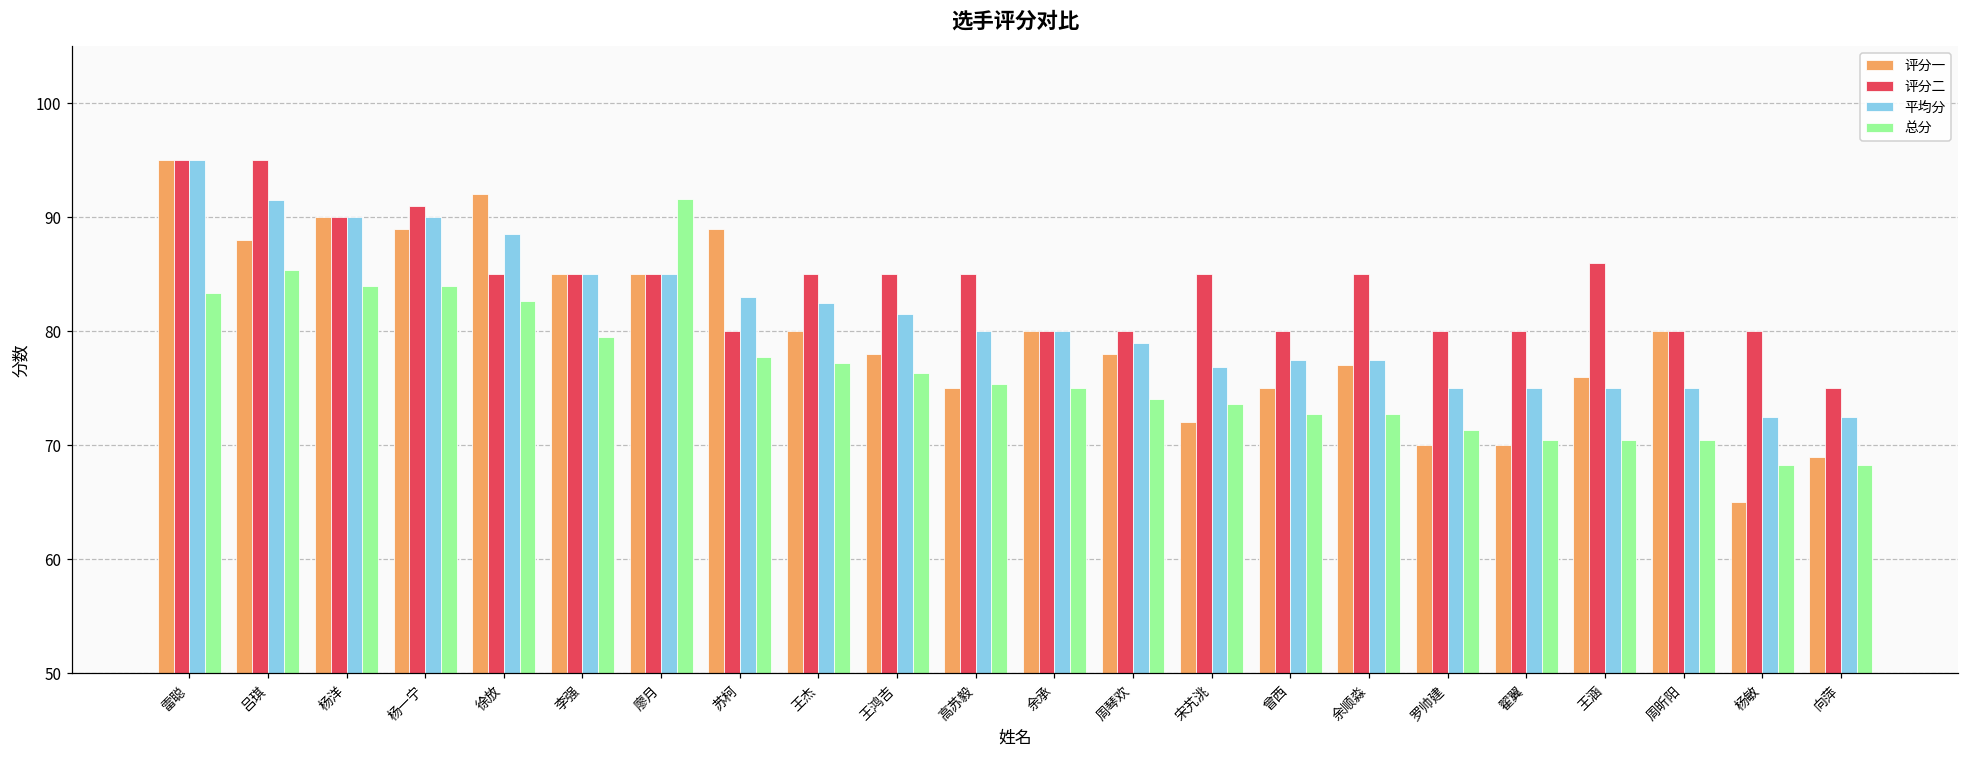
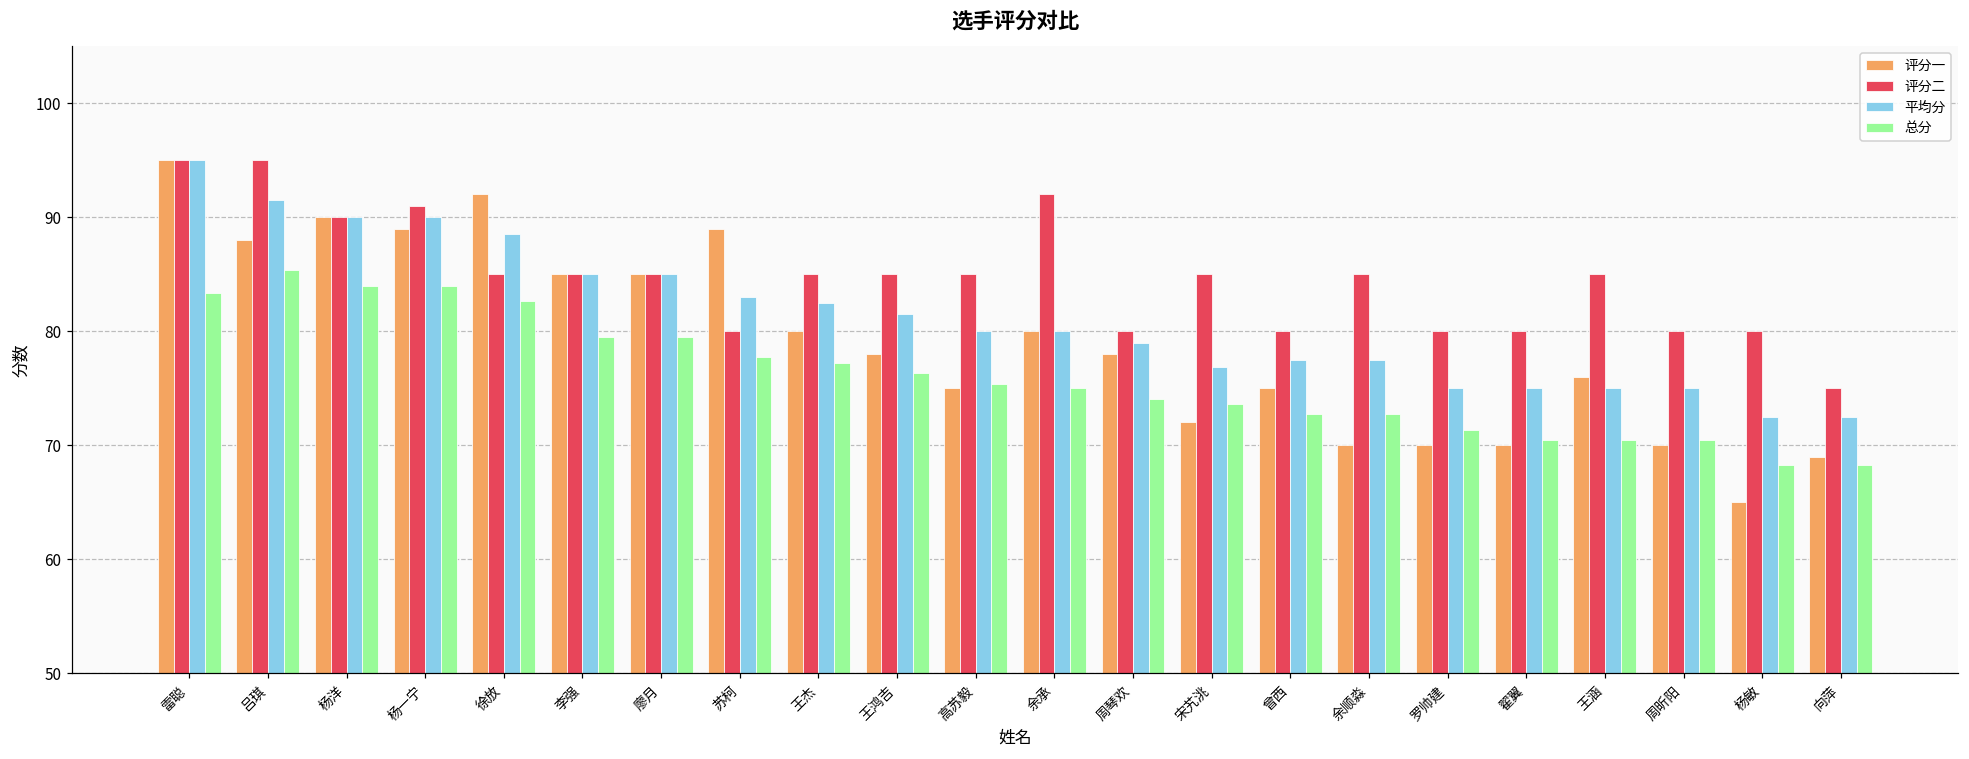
  {
    "评分一": {
      "雷聪": 95,
      "吕琪": 88,
      "杨洋": 90,
      "杨一宁": 89,
      "徐放": 92,
      "李强": 85,
      "廖月": 85,
      "苏柯": 89,
      "王杰": 80,
      "王鸿吉": 78,
      "高苏毅": 75,
      "余承": 80,
      "周琴欢": 78,
      "宋艽洮": 72,
      "曾西": 75,
-     "余顺淼": 77,
+     "余顺淼": 70,
      "罗帅建": 70,
      "翟翼": 70,
      "王涵": 76,
-     "周昕阳": 80,
+     "周昕阳": 70,
      "杨敏": 65,
      "向萍": 69
    },
    "评分二": {
      "雷聪": 95,
      "吕琪": 95,
      "杨洋": 90,
      "杨一宁": 91,
      "徐放": 85,
      "李强": 85,
      "廖月": 85,
      "苏柯": 80,
      "王杰": 85,
      "王鸿吉": 85,
      "高苏毅": 85,
-     "余承": 80,
+     "余承": 92,
      "周琴欢": 80,
      "宋艽洮": 85,
      "曾西": 80,
      "余顺淼": 85,
      "罗帅建": 80,
      "翟翼": 80,
-     "王涵": 86,
+     "王涵": 85,
      "周昕阳": 80,
      "杨敏": 80,
      "向萍": 75
    },
    "平均分": {
      "雷聪": 95.0,
      "吕琪": 91.5,
      "杨洋": 90.0,
      "杨一宁": 90.0,
      "徐放": 88.5,
      "李强": 85.0,
      "廖月": 85.0,
      "苏柯": 83.0,
      "王杰": 82.5,
      "王鸿吉": 81.5,
      "高苏毅": 80.0,
      "余承": 80.0,
      "周琴欢": 79.0,
      "宋艽洮": 76.9,
      "曾西": 77.5,
      "余顺淼": 77.5,
      "罗帅建": 75.0,
      "翟翼": 75.0,
      "王涵": 75.0,
      "周昕阳": 75.0,
      "杨敏": 72.5,
      "向萍": 72.5
    },
    "总分": {
      "雷聪": 83.4,
      "吕琪": 85.4,
      "杨洋": 84.0,
      "杨一宁": 84.0,
      "徐放": 82.7,
      "李强": 79.5,
-     "廖月": 91.6,
+     "廖月": 79.5,
      "苏柯": 77.7,
      "王杰": 77.3,
      "王鸿吉": 76.4,
      "高苏毅": 75.4,
      "余承": 75.0,
      "周琴欢": 74.1,
      "宋艽洮": 73.7,
      "曾西": 72.8,
      "余顺淼": 72.8,
      "罗帅建": 71.3,
      "翟翼": 70.5,
      "王涵": 70.5,
      "周昕阳": 70.5,
      "杨敏": 68.3,
      "向萍": 68.3
    }
  }
